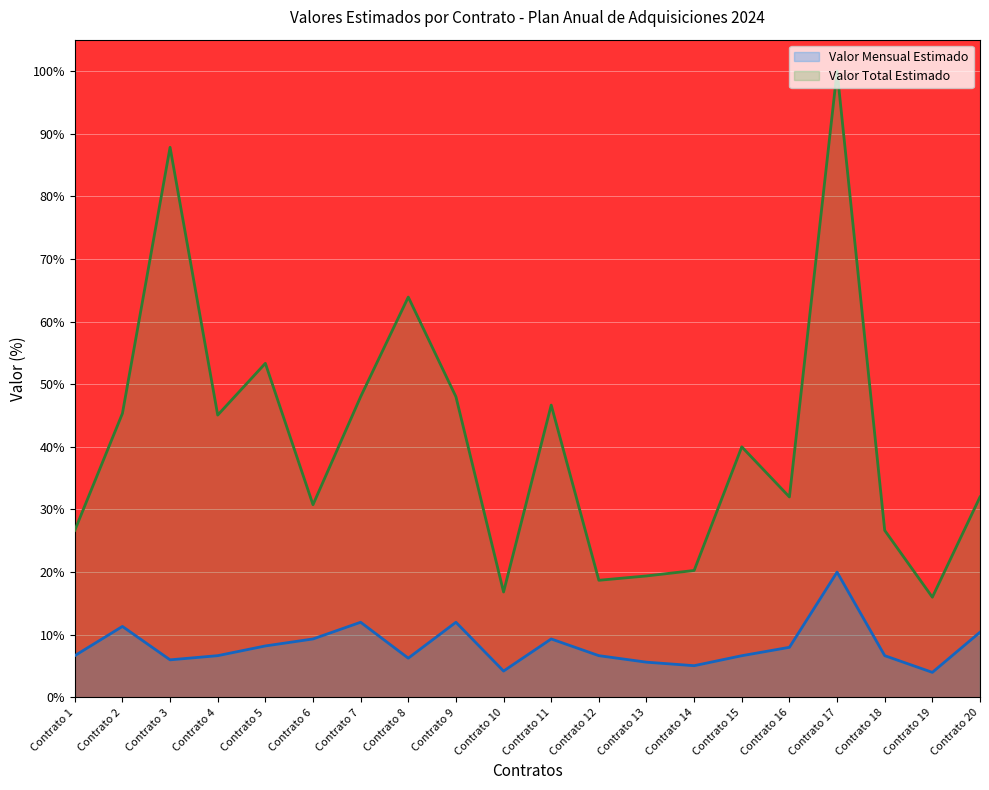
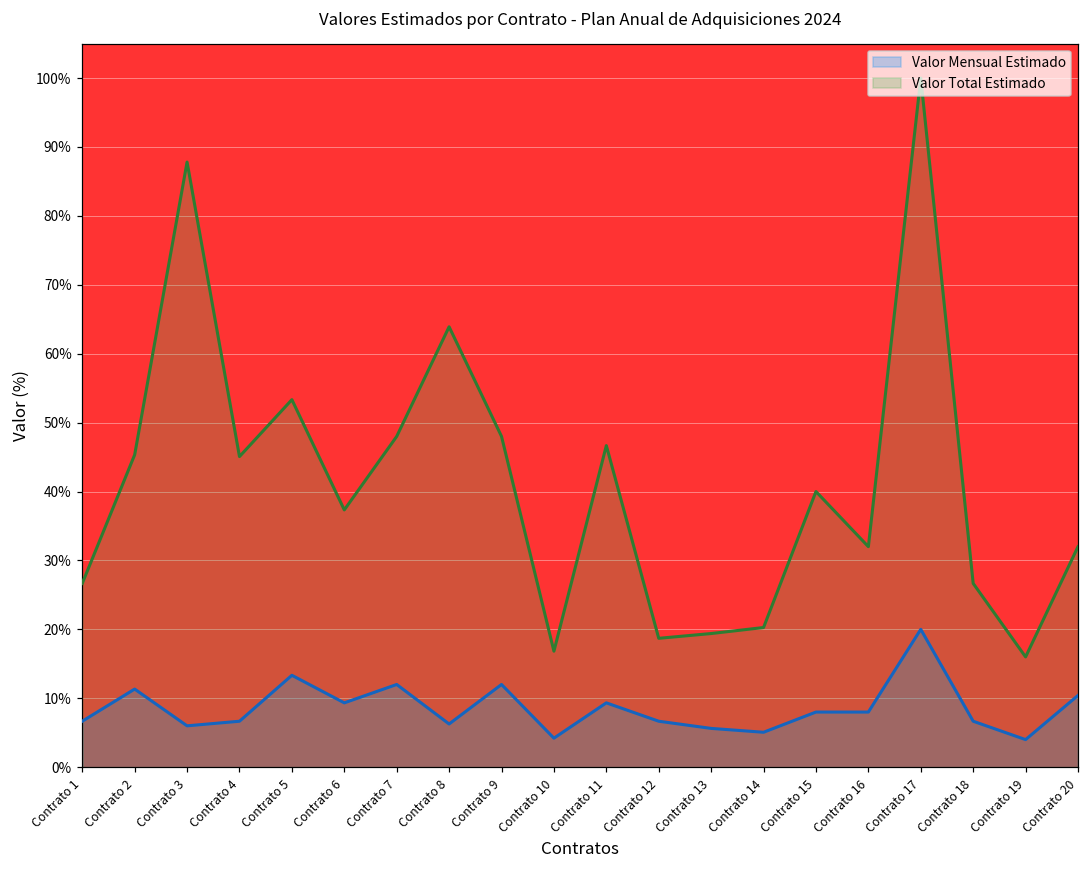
  {
    "Valor Mensual Estimado": {
      "Contrato 1": "7%",
      "Contrato 2": "11%",
      "Contrato 3": "6%",
      "Contrato 4": "7%",
-     "Contrato 5": "8%",
+     "Contrato 5": "13%",
      "Contrato 6": "9%",
      "Contrato 7": "12%",
      "Contrato 8": "6%",
      "Contrato 9": "12%",
      "Contrato 10": "4%",
      "Contrato 11": "9%",
      "Contrato 12": "7%",
      "Contrato 13": "6%",
      "Contrato 14": "5%",
-     "Contrato 15": "7%",
+     "Contrato 15": "8%",
      "Contrato 16": "8%",
      "Contrato 17": "20%",
      "Contrato 18": "7%",
      "Contrato 19": "4%",
      "Contrato 20": "10%"
    },
    "Valor Total Estimado": {
      "Contrato 1": "27%",
      "Contrato 2": "45%",
      "Contrato 3": "88%",
      "Contrato 4": "45%",
      "Contrato 5": "53%",
-     "Contrato 6": "31%",
+     "Contrato 6": "37%",
      "Contrato 7": "48%",
      "Contrato 8": "64%",
      "Contrato 9": "48%",
      "Contrato 10": "17%",
      "Contrato 11": "47%",
      "Contrato 12": "19%",
      "Contrato 13": "19%",
      "Contrato 14": "20%",
      "Contrato 15": "40%",
      "Contrato 16": "32%",
      "Contrato 18": "27%",
      "Contrato 19": "16%",
      "Contrato 20": "32%"
    }
  }
